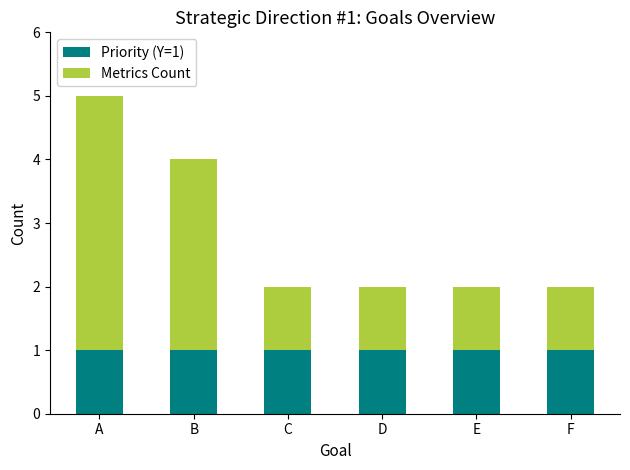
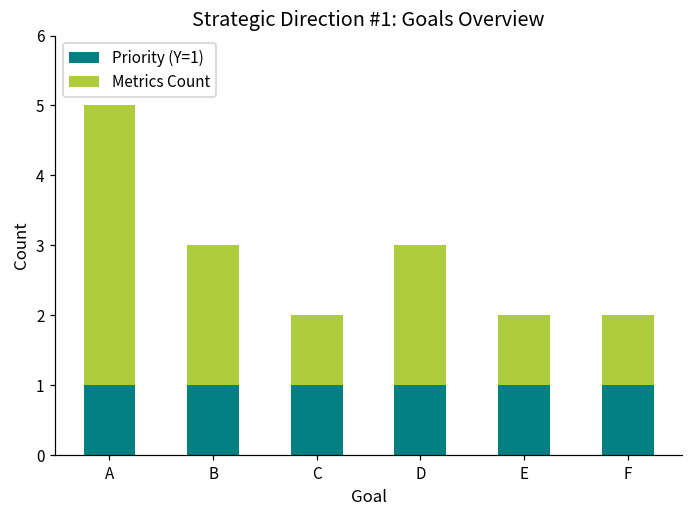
  {
    "Priority (Y=1)": {
      "A": 1,
      "B": 1,
      "C": 1,
      "D": 1,
      "E": 1,
      "F": 1
    },
    "Metrics Count": {
      "A": 4,
-     "B": 3,
+     "B": 2,
      "C": 1,
-     "D": 1,
+     "D": 2,
      "E": 1,
      "F": 1
    }
  }
